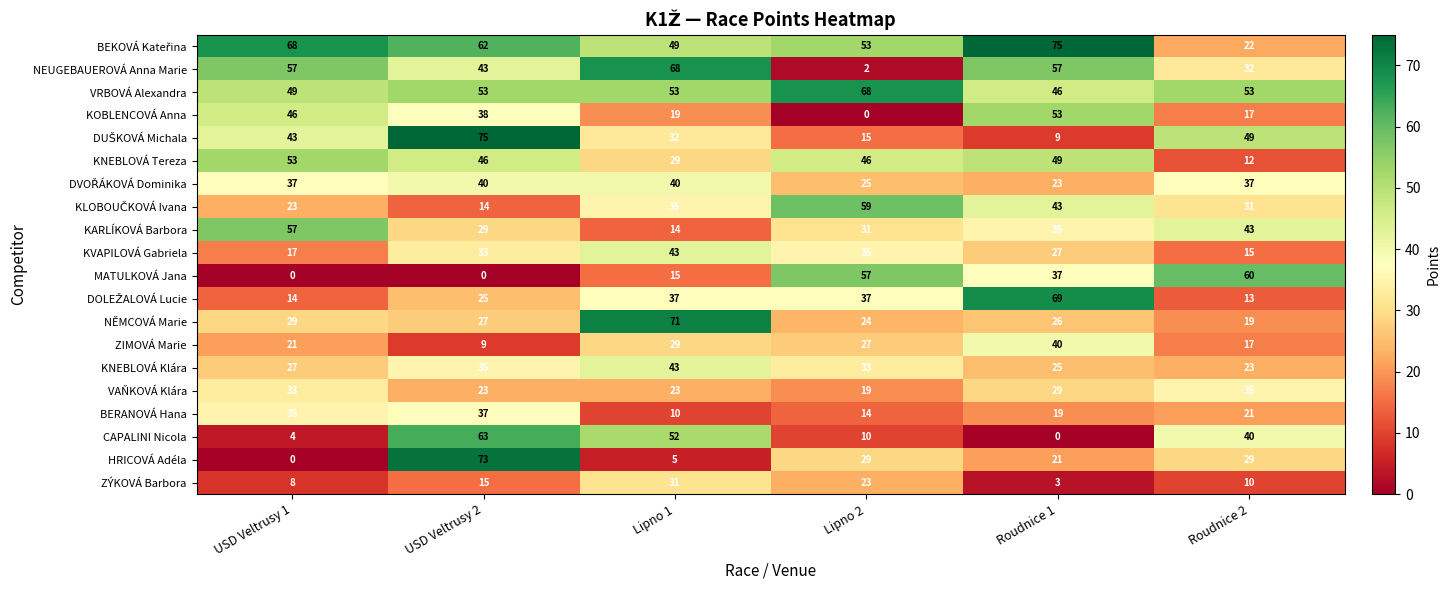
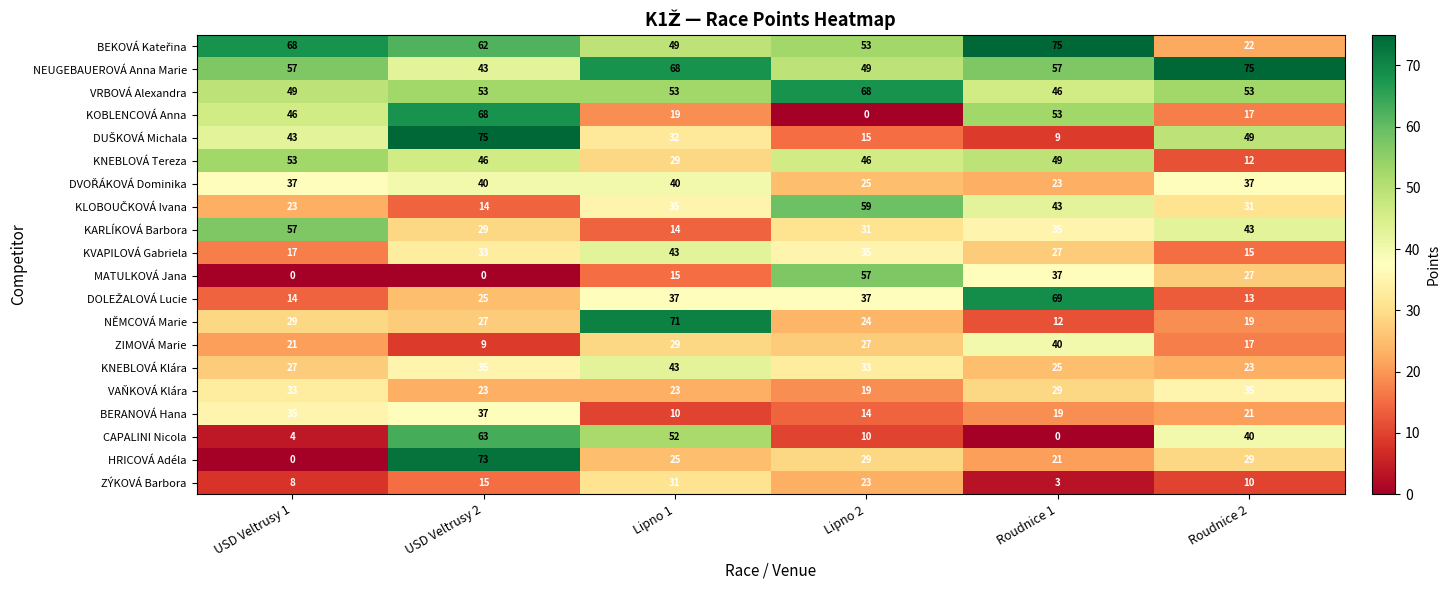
  {
    "BEKOVÁ Kateřina": {
      "USD Veltrusy 1": 68,
      "USD Veltrusy 2": 62,
      "Lipno 1": 49,
      "Lipno 2": 53,
      "Roudnice 1": 75,
      "Roudnice 2": 22
    },
    "NEUGEBAUEROVÁ Anna Marie": {
      "USD Veltrusy 1": 57,
      "USD Veltrusy 2": 43,
      "Lipno 1": 68,
-     "Lipno 2": 2,
+     "Lipno 2": 49,
      "Roudnice 1": 57,
-     "Roudnice 2": 32
+     "Roudnice 2": 75
    },
    "VRBOVÁ Alexandra": {
      "USD Veltrusy 1": 49,
      "USD Veltrusy 2": 53,
      "Lipno 1": 53,
      "Lipno 2": 68,
      "Roudnice 1": 46,
      "Roudnice 2": 53
    },
    "KOBLENCOVÁ Anna": {
      "USD Veltrusy 1": 46,
-     "USD Veltrusy 2": 38,
+     "USD Veltrusy 2": 68,
      "Lipno 1": 19,
      "Lipno 2": 0,
      "Roudnice 1": 53,
      "Roudnice 2": 17
    },
    "DUŠKOVÁ Michala": {
      "USD Veltrusy 1": 43,
      "USD Veltrusy 2": 75,
      "Lipno 1": 32,
      "Lipno 2": 15,
      "Roudnice 1": 9,
      "Roudnice 2": 49
    },
    "KNEBLOVÁ Tereza": {
      "USD Veltrusy 1": 53,
      "USD Veltrusy 2": 46,
      "Lipno 1": 29,
      "Lipno 2": 46,
      "Roudnice 1": 49,
      "Roudnice 2": 12
    },
    "DVOŘÁKOVÁ Dominika": {
      "USD Veltrusy 1": 37,
      "USD Veltrusy 2": 40,
      "Lipno 1": 40,
      "Lipno 2": 25,
      "Roudnice 1": 23,
      "Roudnice 2": 37
    },
    "KLOBOUČKOVÁ Ivana": {
      "USD Veltrusy 1": 23,
      "USD Veltrusy 2": 14,
      "Lipno 1": 35,
      "Lipno 2": 59,
      "Roudnice 1": 43,
      "Roudnice 2": 31
    },
    "KARLÍKOVÁ Barbora": {
      "USD Veltrusy 1": 57,
      "USD Veltrusy 2": 29,
      "Lipno 1": 14,
      "Lipno 2": 31,
      "Roudnice 1": 35,
      "Roudnice 2": 43
    },
    "KVAPILOVÁ Gabriela": {
      "USD Veltrusy 1": 17,
      "USD Veltrusy 2": 33,
      "Lipno 1": 43,
      "Lipno 2": 35,
      "Roudnice 1": 27,
      "Roudnice 2": 15
    },
    "MATULKOVÁ Jana": {
      "USD Veltrusy 1": 0,
      "USD Veltrusy 2": 0,
      "Lipno 1": 15,
      "Lipno 2": 57,
      "Roudnice 1": 37,
-     "Roudnice 2": 60
+     "Roudnice 2": 27
    },
    "DOLEŽALOVÁ Lucie": {
      "USD Veltrusy 1": 14,
      "USD Veltrusy 2": 25,
      "Lipno 1": 37,
      "Lipno 2": 37,
      "Roudnice 1": 69,
      "Roudnice 2": 13
    },
    "NĚMCOVÁ Marie": {
      "USD Veltrusy 1": 29,
      "USD Veltrusy 2": 27,
      "Lipno 1": 71,
      "Lipno 2": 24,
-     "Roudnice 1": 26,
+     "Roudnice 1": 12,
      "Roudnice 2": 19
    },
    "ZIMOVÁ Marie": {
      "USD Veltrusy 1": 21,
      "USD Veltrusy 2": 9,
      "Lipno 1": 29,
      "Lipno 2": 27,
      "Roudnice 1": 40,
      "Roudnice 2": 17
    },
    "KNEBLOVÁ Klára": {
      "USD Veltrusy 1": 27,
      "USD Veltrusy 2": 35,
      "Lipno 1": 43,
      "Lipno 2": 33,
      "Roudnice 1": 25,
      "Roudnice 2": 23
    },
    "VAŇKOVÁ Klára": {
      "USD Veltrusy 1": 33,
      "USD Veltrusy 2": 23,
      "Lipno 1": 23,
      "Lipno 2": 19,
      "Roudnice 1": 29,
      "Roudnice 2": 35
    },
    "BERANOVÁ Hana": {
      "USD Veltrusy 1": 35,
      "USD Veltrusy 2": 37,
      "Lipno 1": 10,
      "Lipno 2": 14,
      "Roudnice 1": 19,
      "Roudnice 2": 21
    },
    "CAPALINI Nicola": {
      "USD Veltrusy 1": 4,
      "USD Veltrusy 2": 63,
      "Lipno 1": 52,
      "Lipno 2": 10,
      "Roudnice 1": 0,
      "Roudnice 2": 40
    },
    "HRICOVÁ Adéla": {
      "USD Veltrusy 1": 0,
      "USD Veltrusy 2": 73,
-     "Lipno 1": 5,
+     "Lipno 1": 25,
      "Lipno 2": 29,
      "Roudnice 1": 21,
      "Roudnice 2": 29
    },
    "ZÝKOVÁ Barbora": {
      "USD Veltrusy 1": 8,
      "USD Veltrusy 2": 15,
      "Lipno 1": 31,
      "Lipno 2": 23,
      "Roudnice 1": 3,
      "Roudnice 2": 10
    }
  }
